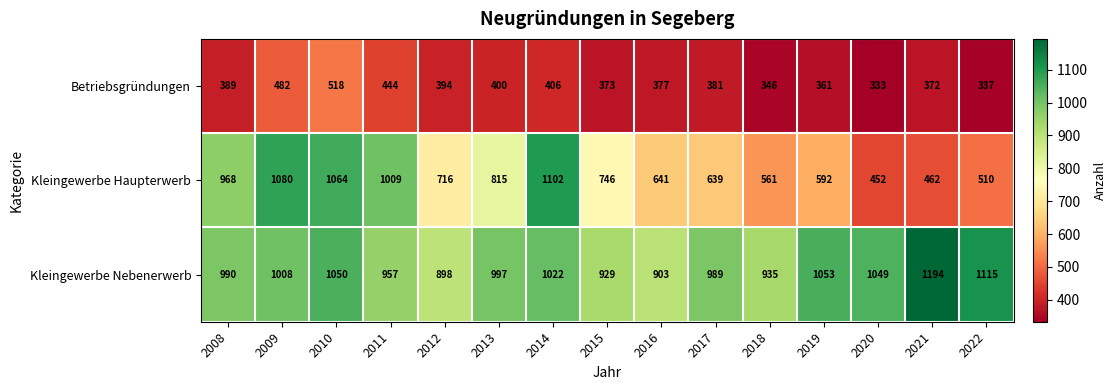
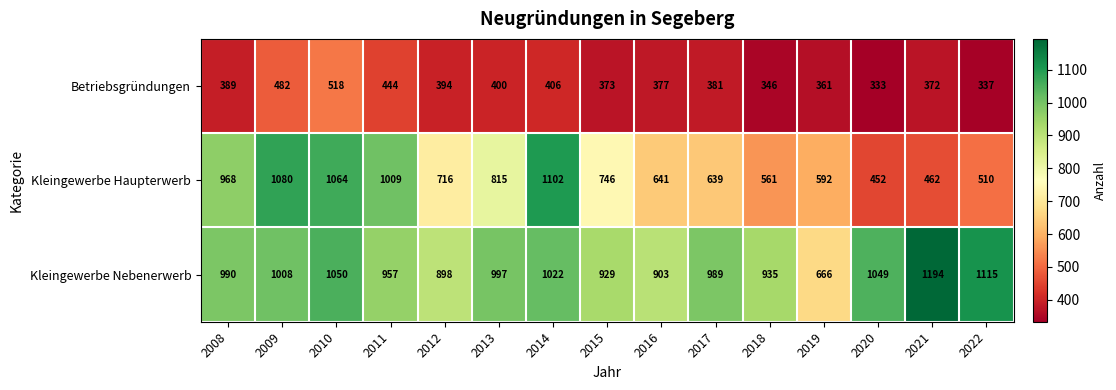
  {
    "Betriebsgründungen": {
      "2008": 389,
      "2009": 482,
      "2010": 518,
      "2011": 444,
      "2012": 394,
      "2013": 400,
      "2014": 406,
      "2015": 373,
      "2016": 377,
      "2017": 381,
      "2018": 346,
      "2019": 361,
      "2020": 333,
      "2021": 372,
      "2022": 337
    },
    "Kleingewerbe Haupterwerb": {
      "2008": 968,
      "2009": 1080,
      "2010": 1064,
      "2011": 1009,
      "2012": 716,
      "2013": 815,
      "2014": 1102,
      "2015": 746,
      "2016": 641,
      "2017": 639,
      "2018": 561,
      "2019": 592,
      "2020": 452,
      "2021": 462,
      "2022": 510
    },
    "Kleingewerbe Nebenerwerb": {
      "2008": 990,
      "2009": 1008,
      "2010": 1050,
      "2011": 957,
      "2012": 898,
      "2013": 997,
      "2014": 1022,
      "2015": 929,
      "2016": 903,
      "2017": 989,
      "2018": 935,
-     "2019": 1053,
+     "2019": 666,
      "2020": 1049,
      "2021": 1194,
      "2022": 1115
    }
  }
